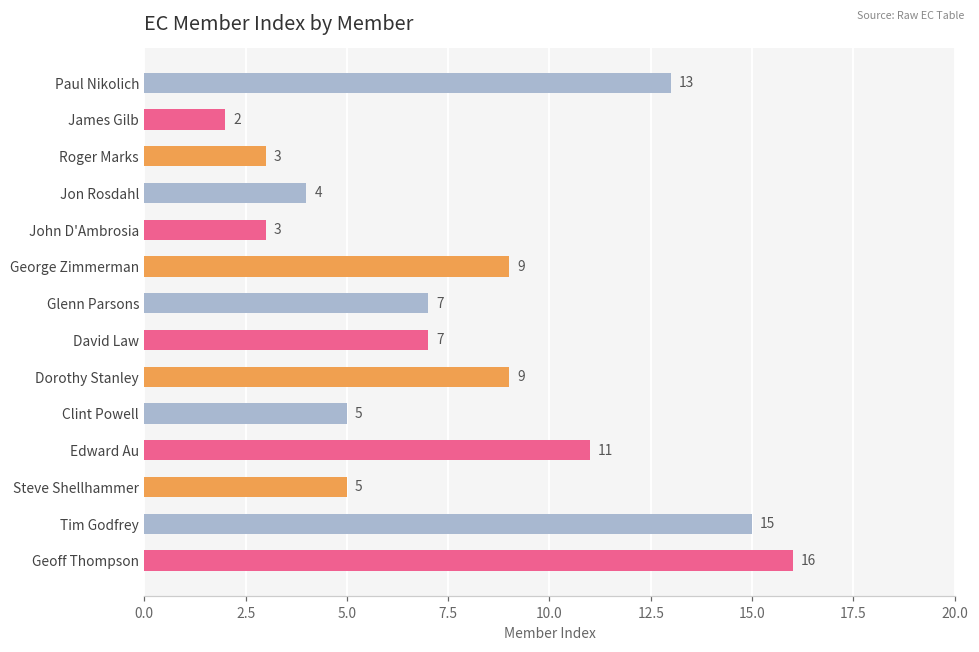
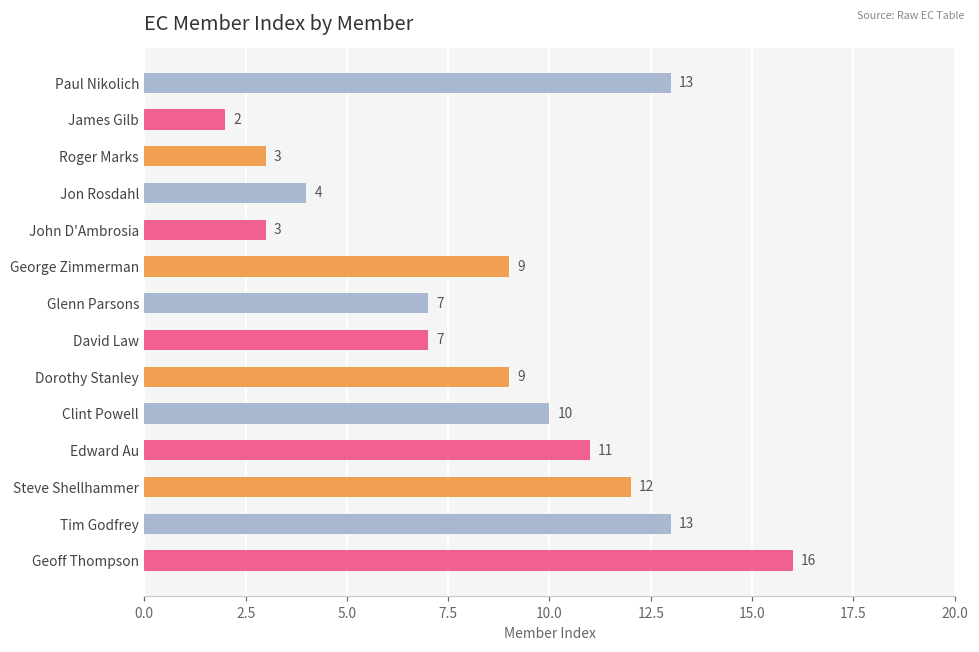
  {
    "Paul Nikolich": 13,
    "James Gilb": 2,
    "Roger Marks": 3,
    "Jon Rosdahl": 4,
    "John D'Ambrosia": 3,
    "George Zimmerman": 9,
    "Glenn Parsons": 7,
    "David Law": 7,
    "Dorothy Stanley": 9,
-   "Clint Powell": 5,
+   "Clint Powell": 10,
    "Edward Au": 11,
-   "Steve Shellhammer": 5,
-   "Tim Godfrey": 15,
+   "Steve Shellhammer": 12,
+   "Tim Godfrey": 13,
    "Geoff Thompson": 16
  }
